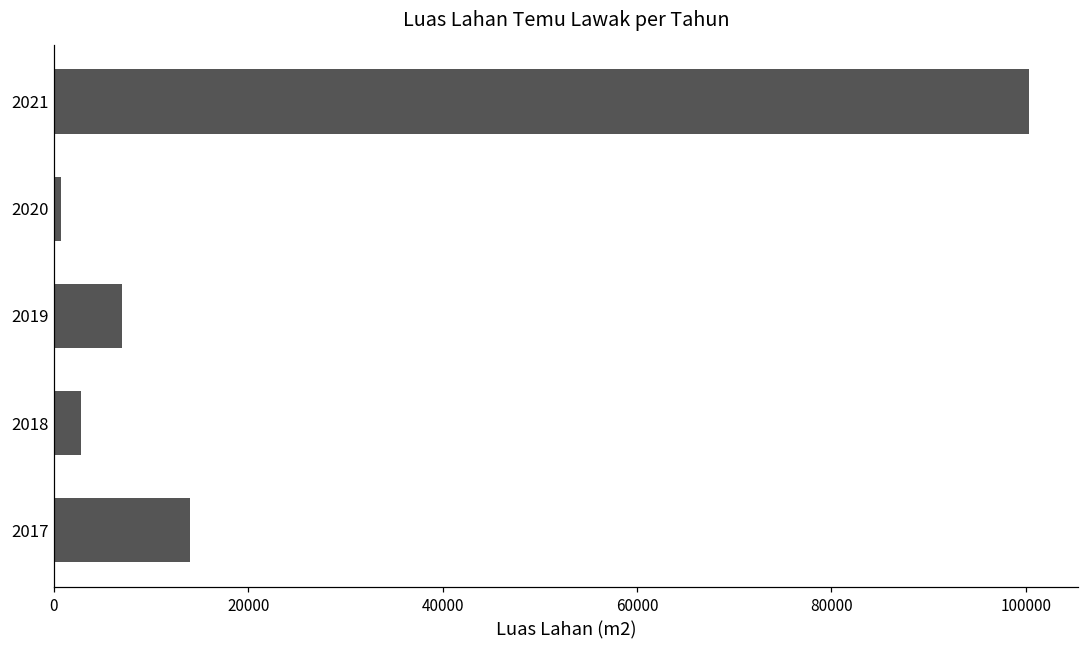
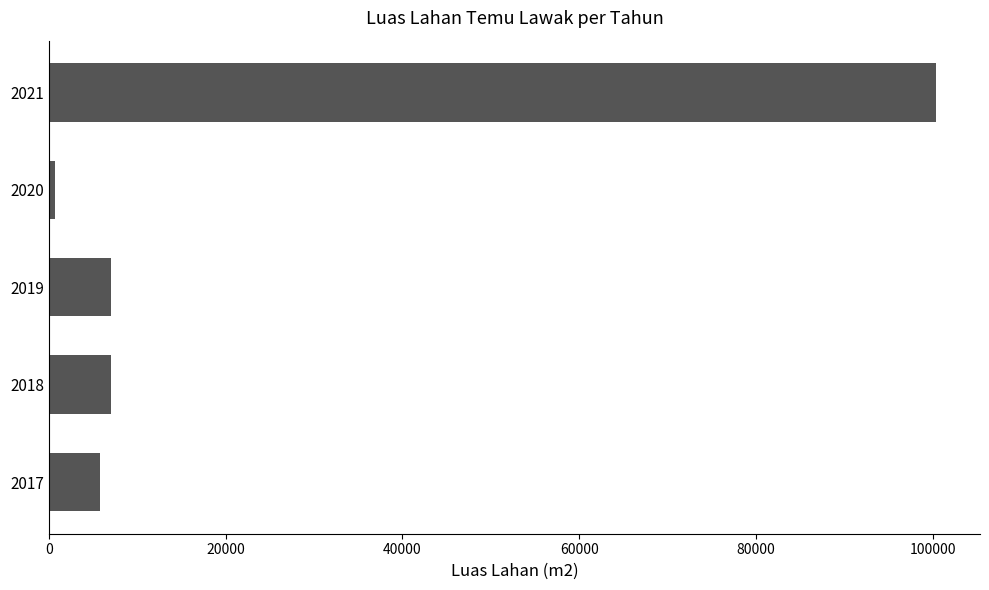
  {
    "2021": 100000,
    "2020": 1000,
    "2019": 7000,
-   "2018": 3000,
-   "2017": 14000
+   "2018": 7000,
+   "2017": 6000
  }
